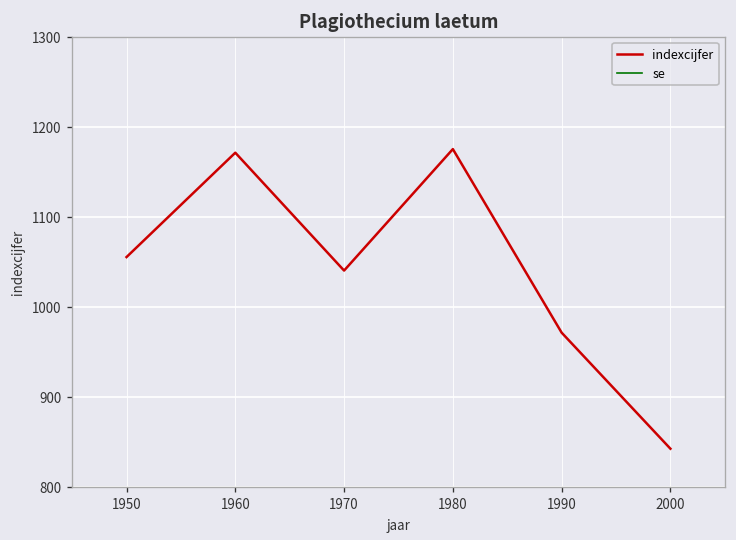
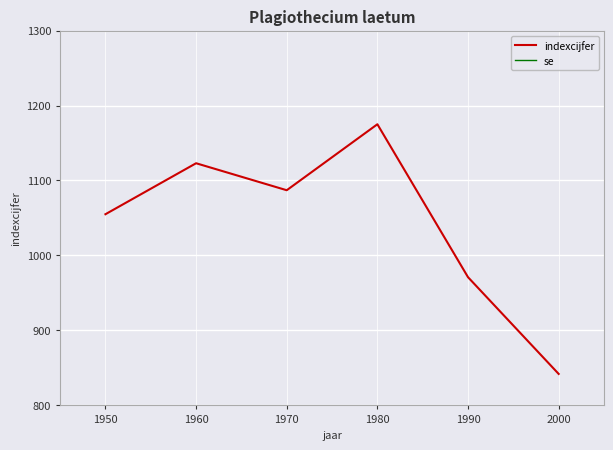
  {
    "indexcijfer": {
      "1950": 1060,
-     "1960": 1170,
-     "1970": 1040,
+     "1960": 1120,
+     "1970": 1090,
      "1980": 1180,
      "1990": 970,
      "2000": 840
    }
  }
